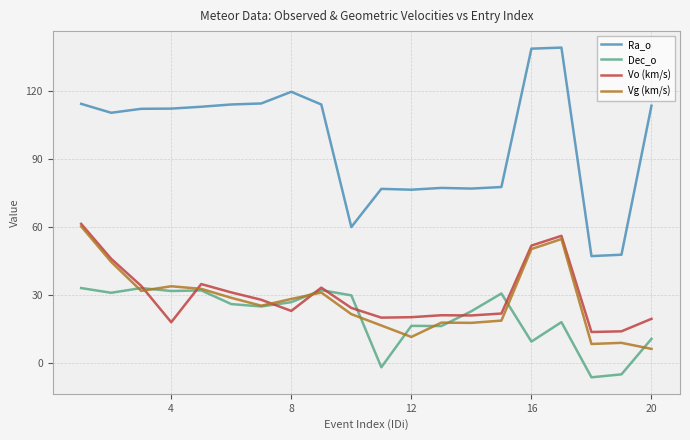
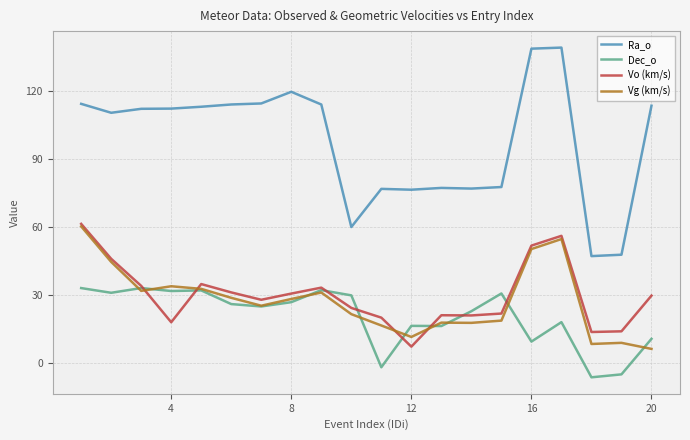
  {
    "Vo (km/s)": {
      "4": 18,
-     "8": 23,
-     "12": 20,
+     "8": 31,
+     "12": 7,
      "16": 52,
-     "20": 20
+     "20": 30
    },
    "Vg (km/s)": {
      "4": 34,
      "8": 28,
      "12": 12,
      "16": 50,
      "20": 6
    }
  }
